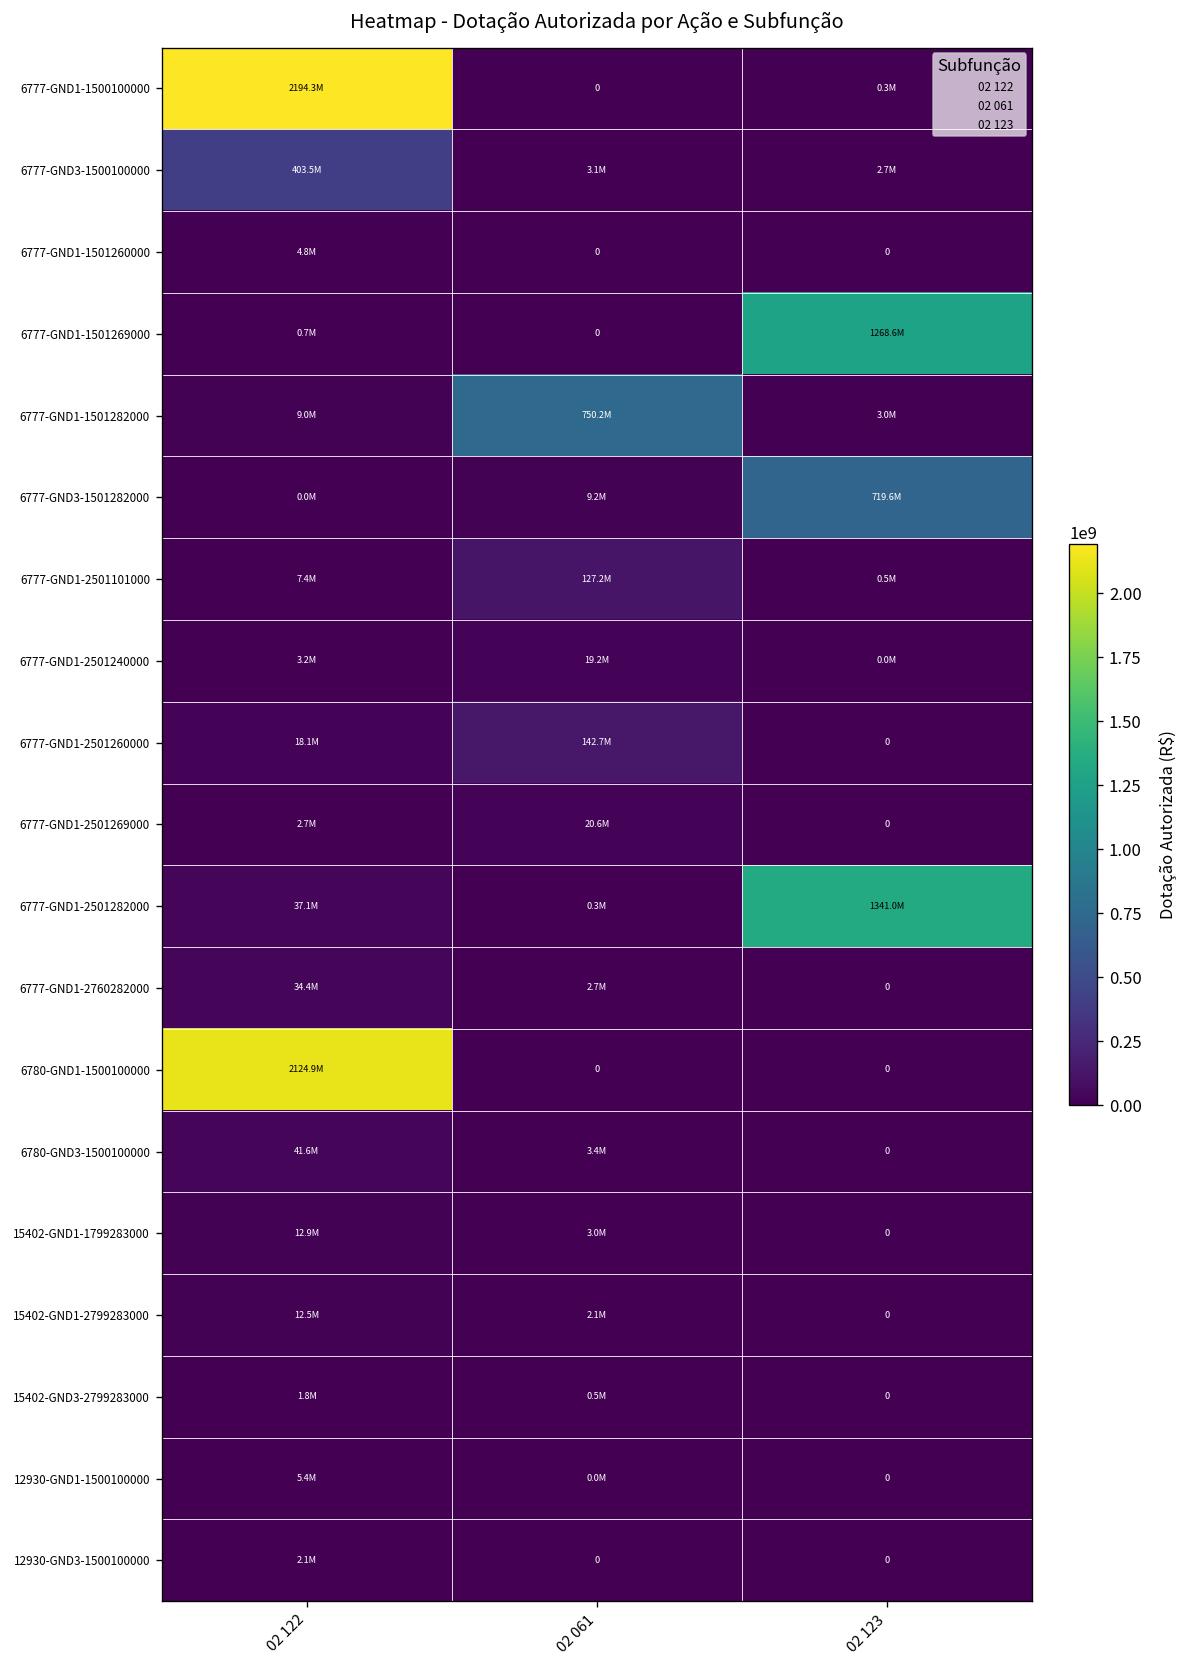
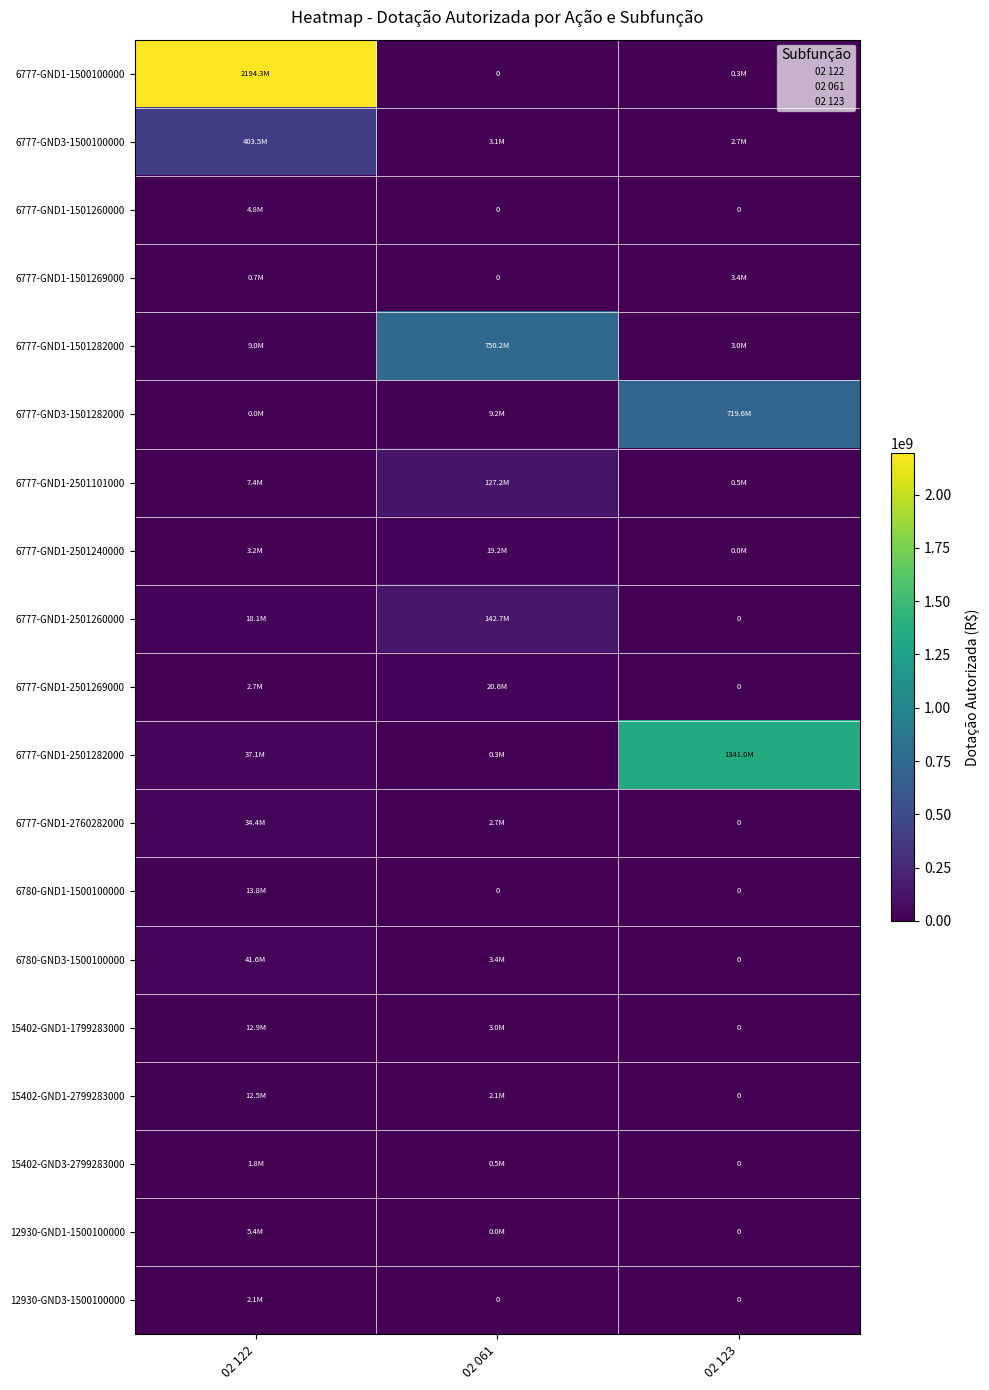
  {
    "6777-GND1-1500100000": {
      "02 122": "2194.3M",
      "02 061": "0",
      "02 123": "0.3M"
    },
    "6777-GND3-1500100000": {
      "02 122": "403.5M",
      "02 061": "3.1M",
      "02 123": "2.7M"
    },
    "6777-GND1-1501260000": {
      "02 122": "4.8M",
      "02 061": "0",
      "02 123": "0"
    },
    "6777-GND1-1501269000": {
      "02 122": "0.7M",
      "02 061": "0",
-     "02 123": "1268.6M"
+     "02 123": "3.4M"
    },
    "6777-GND1-1501282000": {
      "02 122": "9.0M",
      "02 061": "750.2M",
      "02 123": "3.0M"
    },
    "6777-GND3-1501282000": {
      "02 122": "0.0M",
      "02 061": "9.2M",
      "02 123": "719.6M"
    },
    "6777-GND1-2501101000": {
      "02 122": "7.4M",
      "02 061": "127.2M",
      "02 123": "0.5M"
    },
    "6777-GND1-2501240000": {
      "02 122": "3.2M",
      "02 061": "19.2M",
      "02 123": "0.0M"
    },
    "6777-GND1-2501260000": {
      "02 122": "18.1M",
      "02 061": "142.7M",
      "02 123": "0"
    },
    "6777-GND1-2501269000": {
      "02 122": "2.7M",
      "02 061": "20.6M",
      "02 123": "0"
    },
    "6777-GND1-2501282000": {
      "02 122": "37.1M",
      "02 061": "0.3M",
      "02 123": "1341.0M"
    },
    "6777-GND1-2760282000": {
      "02 122": "34.4M",
      "02 061": "2.7M",
      "02 123": "0"
    },
    "6780-GND1-1500100000": {
-     "02 122": "2124.9M",
+     "02 122": "13.8M",
      "02 061": "0",
      "02 123": "0"
    },
    "6780-GND3-1500100000": {
      "02 122": "41.6M",
      "02 061": "3.4M",
      "02 123": "0"
    },
    "15402-GND1-1799283000": {
      "02 122": "12.9M",
      "02 061": "3.0M",
      "02 123": "0"
    },
    "15402-GND1-2799283000": {
      "02 122": "12.5M",
      "02 061": "2.1M",
      "02 123": "0"
    },
    "15402-GND3-2799283000": {
      "02 122": "1.8M",
      "02 061": "0.5M",
      "02 123": "0"
    },
    "12930-GND1-1500100000": {
      "02 122": "5.4M",
      "02 061": "0.0M",
      "02 123": "0"
    },
    "12930-GND3-1500100000": {
      "02 122": "2.1M",
      "02 061": "0",
      "02 123": "0"
    }
  }
